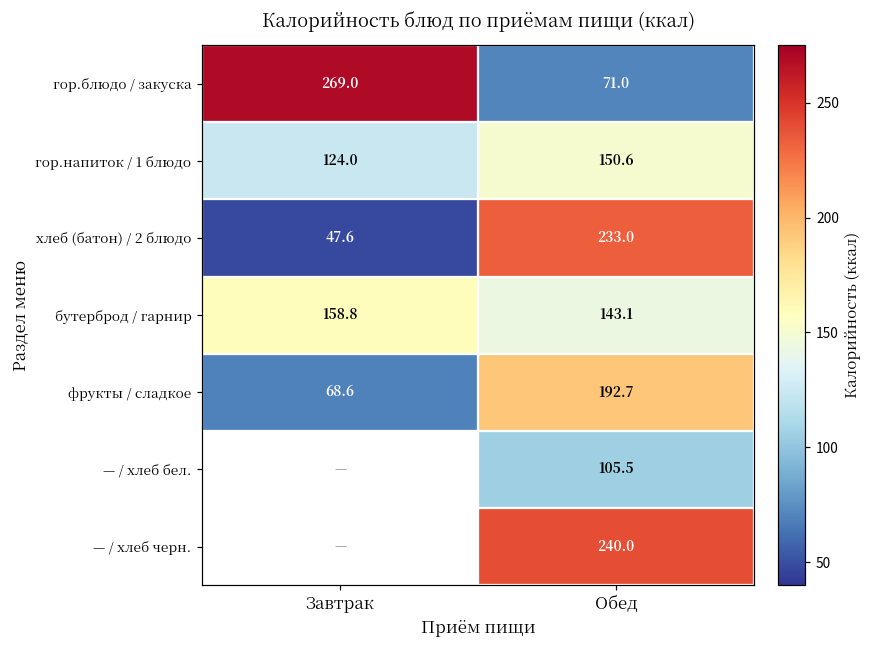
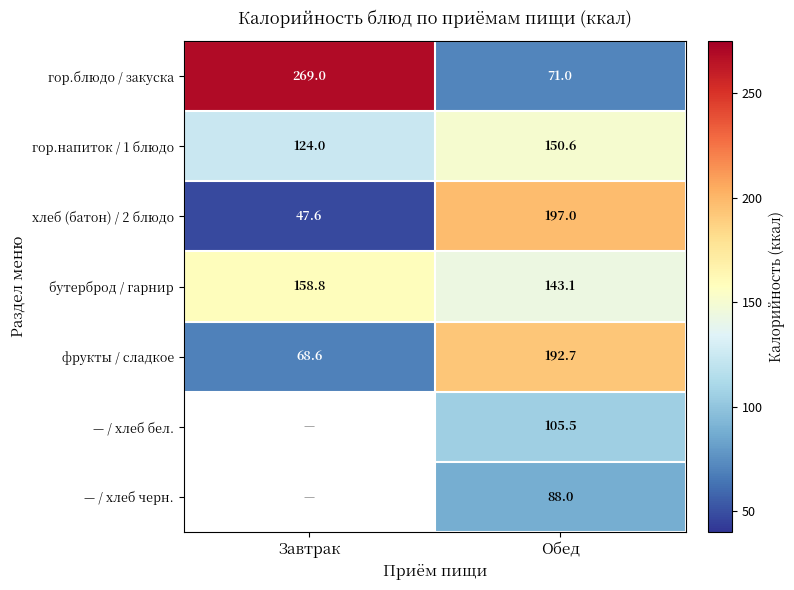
  {
    "гор.блюдо / закуска": {
      "Завтрак": 269.0,
      "Обед": 71.0
    },
    "гор.напиток / 1 блюдо": {
      "Завтрак": 124.0,
      "Обед": 150.6
    },
    "хлеб (батон) / 2 блюдо": {
      "Завтрак": 47.6,
-     "Обед": 233.0
+     "Обед": 197.0
    },
    "бутерброд / гарнир": {
      "Завтрак": 158.8,
      "Обед": 143.1
    },
    "фрукты / сладкое": {
      "Завтрак": 68.6,
      "Обед": 192.7
    },
    "— / хлеб бел.": {
      "Обед": 105.5
    },
    "— / хлеб черн.": {
-     "Обед": 240.0
+     "Обед": 88.0
    }
  }
